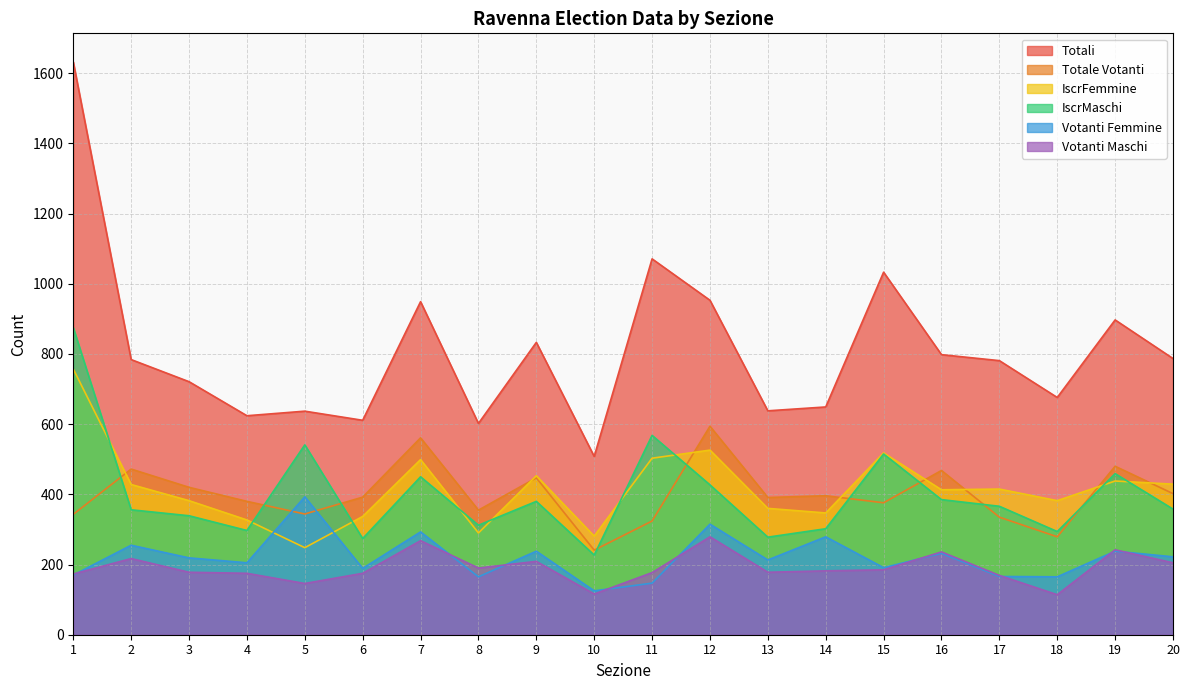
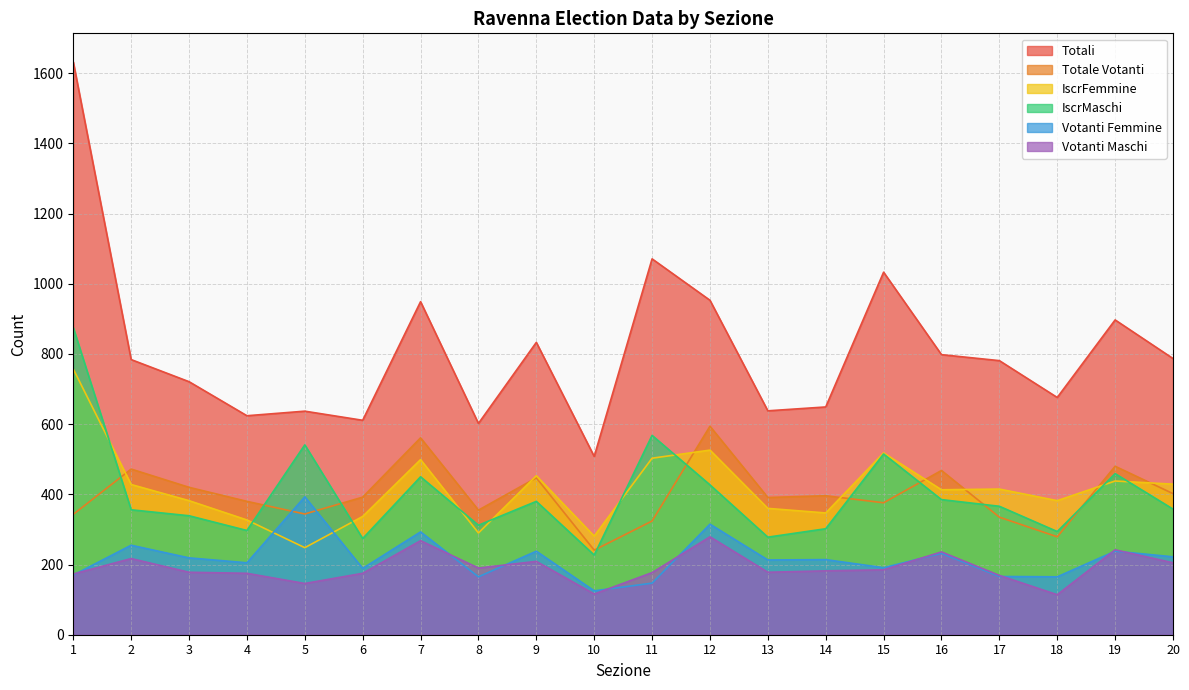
  {
    "IscrFemmine": {
      "1": 760,
      "2": 430,
      "3": 380,
      "4": 330,
      "5": 250,
      "6": 340,
      "7": 500,
      "8": 290,
      "10": 280,
      "11": 500,
      "12": 530,
      "13": 360,
      "14": 350,
      "16": 410,
      "17": 420,
      "18": 380,
      "19": 440,
      "20": 430
    },
    "IscrMaschi": {
      "1": 880,
      "2": 360,
      "3": 340,
      "4": 300,
      "5": 540,
      "6": 270,
      "7": 450,
      "8": 310,
      "9": 380,
      "10": 230,
      "11": 570,
      "12": 430,
      "13": 280,
      "14": 300,
      "16": 390,
      "17": 370,
      "18": 290,
      "19": 460,
      "20": 360
    },
    "Votanti Femmine": {
      "2": 260,
      "3": 220,
      "4": 210,
      "5": 390,
      "6": 190,
      "7": 290,
      "8": 170,
      "9": 240,
      "10": 130,
      "11": 150,
      "12": 320,
      "13": 210,
-     "14": 280,
+     "14": 210,
      "18": 170,
      "20": 220
    },
    "Votanti Maschi": {
      "2": 220,
      "3": 180,
      "4": 180,
      "5": 150,
      "6": 180,
      "7": 270,
      "8": 190,
      "9": 210,
      "10": 120,
      "11": 180,
      "12": 280,
      "13": 180,
      "14": 180,
      "18": 110,
      "20": 210
    }
  }
